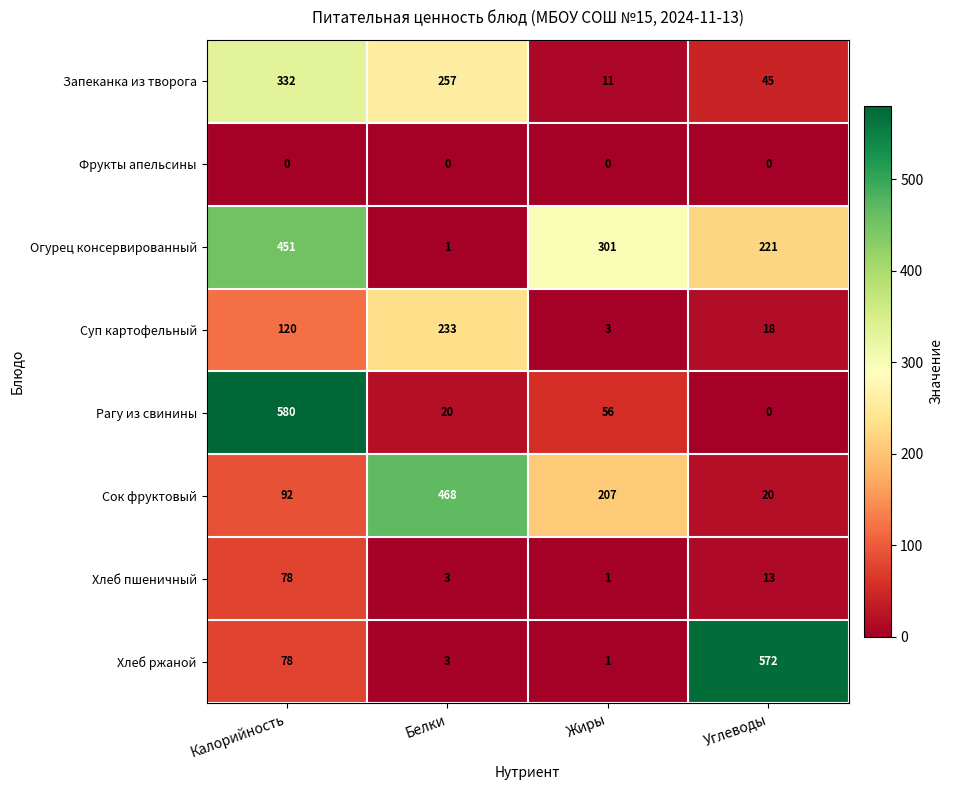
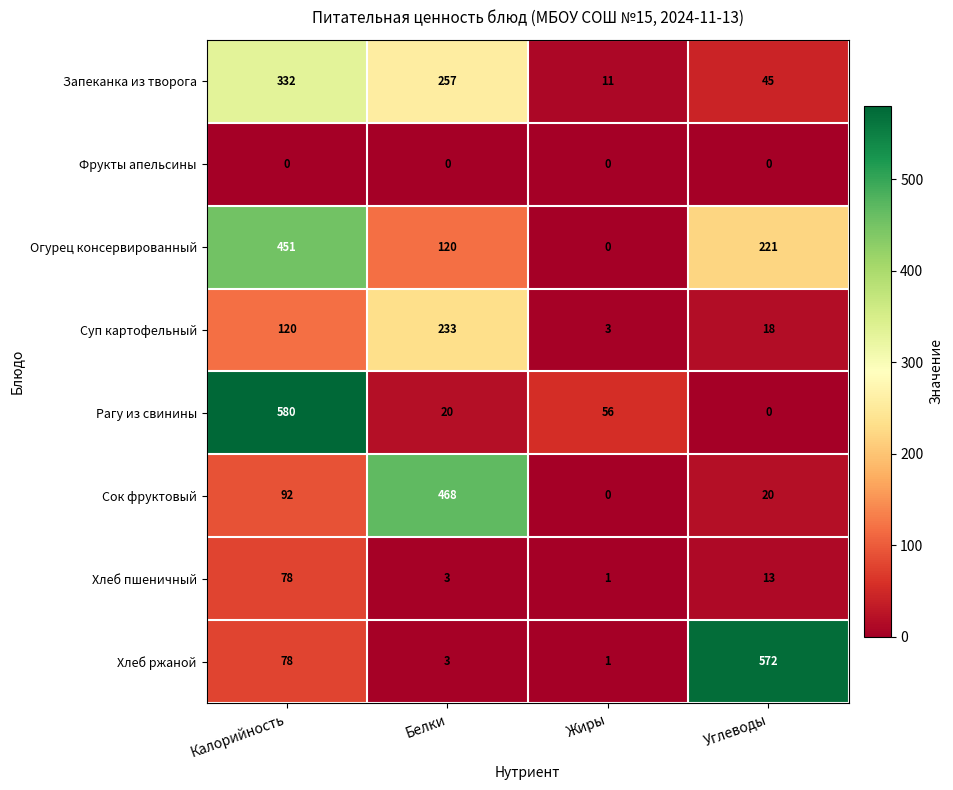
  {
    "Запеканка из творога": {
      "Калорийность": 332,
      "Белки": 257,
      "Жиры": 11,
      "Углеводы": 45
    },
    "Фрукты апельсины": {
      "Калорийность": 0,
      "Белки": 0,
      "Жиры": 0,
      "Углеводы": 0
    },
    "Огурец консервированный": {
      "Калорийность": 451,
-     "Белки": 1,
-     "Жиры": 301,
+     "Белки": 120,
+     "Жиры": 0,
      "Углеводы": 221
    },
    "Суп картофельный": {
      "Калорийность": 120,
      "Белки": 233,
      "Жиры": 3,
      "Углеводы": 18
    },
    "Рагу из свинины": {
      "Калорийность": 580,
      "Белки": 20,
      "Жиры": 56,
      "Углеводы": 0
    },
    "Сок фруктовый": {
      "Калорийность": 92,
      "Белки": 468,
-     "Жиры": 207,
+     "Жиры": 0,
      "Углеводы": 20
    },
    "Хлеб пшеничный": {
      "Калорийность": 78,
      "Белки": 3,
      "Жиры": 1,
      "Углеводы": 13
    },
    "Хлеб ржаной": {
      "Калорийность": 78,
      "Белки": 3,
      "Жиры": 1,
      "Углеводы": 572
    }
  }
